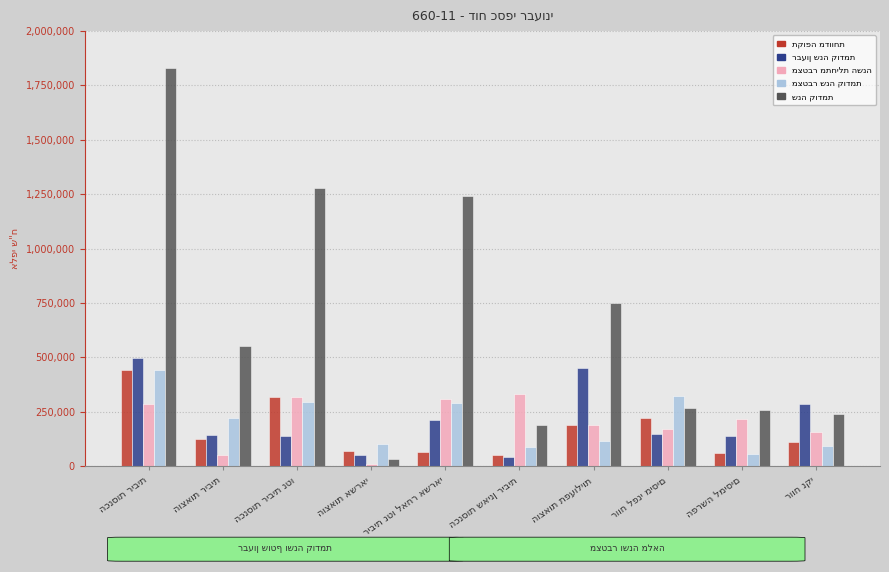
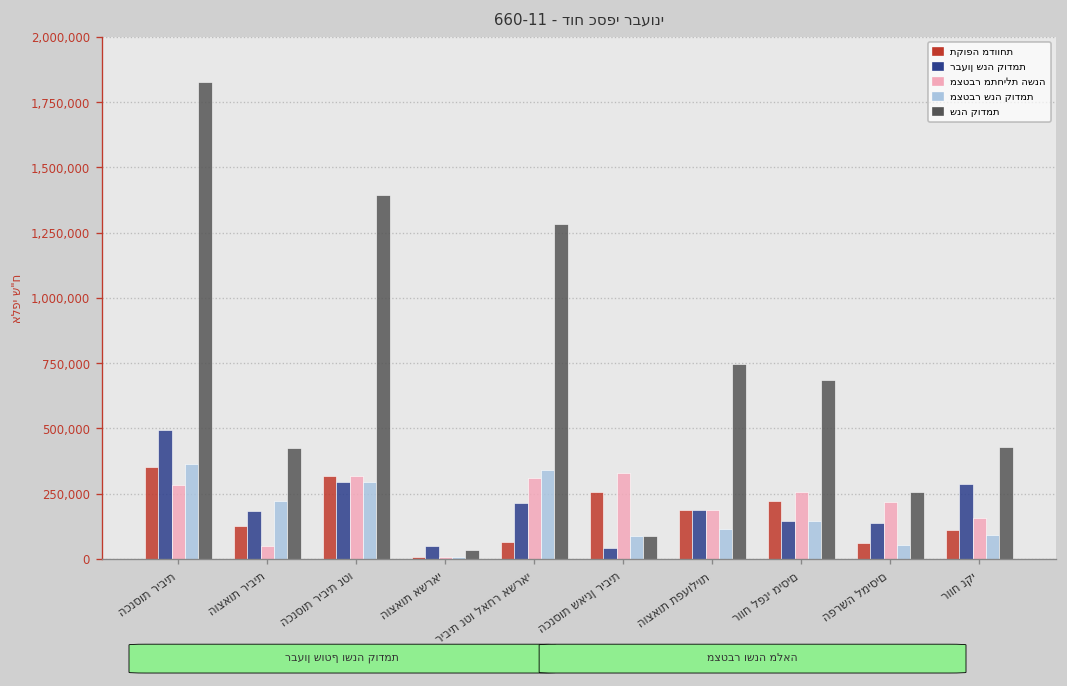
  {
    "תקופה מדווחת": {
-     "הכנסות ריבית": "440,000",
+     "הכנסות ריבית": "350,000",
      "הוצאות ריבית": "130,000",
      "הכנסות ריבית נטו": "320,000",
-     "הוצאות אשראי": "70,000",
+     "הוצאות אשראי": "10,000",
      "ריבית נטו לאחר אשראי": "60,000",
-     "הכנסות שאינן ריבית": "50,000",
+     "הכנסות שאינן ריבית": "250,000",
      "הוצאות תפעוליות": "190,000",
      "רווח לפני מיסים": "220,000",
      "הפרשה למיסים": "60,000",
      "רווח נקי": "110,000"
    },
    "רבעון שנה קודמת": {
      "הכנסות ריבית": "500,000",
-     "הוצאות ריבית": "140,000",
-     "הכנסות ריבית נטו": "140,000",
+     "הוצאות ריבית": "190,000",
+     "הכנסות ריבית נטו": "300,000",
      "הוצאות אשראי": "50,000",
      "ריבית נטו לאחר אשראי": "210,000",
      "הכנסות שאינן ריבית": "40,000",
-     "הוצאות תפעוליות": "450,000",
+     "הוצאות תפעוליות": "190,000",
      "רווח לפני מיסים": "150,000",
      "הפרשה למיסים": "140,000",
      "רווח נקי": "290,000"
    },
    "מצטבר מתחילת השנה": {
      "הכנסות ריבית": "280,000",
      "הוצאות ריבית": "50,000",
      "הכנסות ריבית נטו": "320,000",
      "ריבית נטו לאחר אשראי": "310,000",
      "הכנסות שאינן ריבית": "330,000",
      "הוצאות תפעוליות": "190,000",
-     "רווח לפני מיסים": "170,000",
+     "רווח לפני מיסים": "260,000",
      "הפרשה למיסים": "220,000",
      "רווח נקי": "160,000"
    },
    "מצטבר שנה קודמת": {
-     "הכנסות ריבית": "440,000",
+     "הכנסות ריבית": "360,000",
      "הוצאות ריבית": "220,000",
      "הכנסות ריבית נטו": "300,000",
-     "הוצאות אשראי": "100,000",
-     "ריבית נטו לאחר אשראי": "290,000",
+     "הוצאות אשראי": "10,000",
+     "ריבית נטו לאחר אשראי": "340,000",
      "הכנסות שאינן ריבית": "90,000",
      "הוצאות תפעוליות": "120,000",
-     "רווח לפני מיסים": "320,000",
+     "רווח לפני מיסים": "150,000",
      "הפרשה למיסים": "50,000",
      "רווח נקי": "90,000"
    },
    "שנה קודמת": {
      "הכנסות ריבית": "1,830,000",
-     "הוצאות ריבית": "550,000",
-     "הכנסות ריבית נטו": "1,280,000",
+     "הוצאות ריבית": "420,000",
+     "הכנסות ריבית נטו": "1,400,000",
      "הוצאות אשראי": "30,000",
-     "ריבית נטו לאחר אשראי": "1,240,000",
-     "הכנסות שאינן ריבית": "190,000",
+     "ריבית נטו לאחר אשראי": "1,280,000",
+     "הכנסות שאינן ריבית": "90,000",
      "הוצאות תפעוליות": "750,000",
-     "רווח לפני מיסים": "270,000",
+     "רווח לפני מיסים": "690,000",
      "הפרשה למיסים": "260,000",
-     "רווח נקי": "240,000"
+     "רווח נקי": "430,000"
    }
  }
